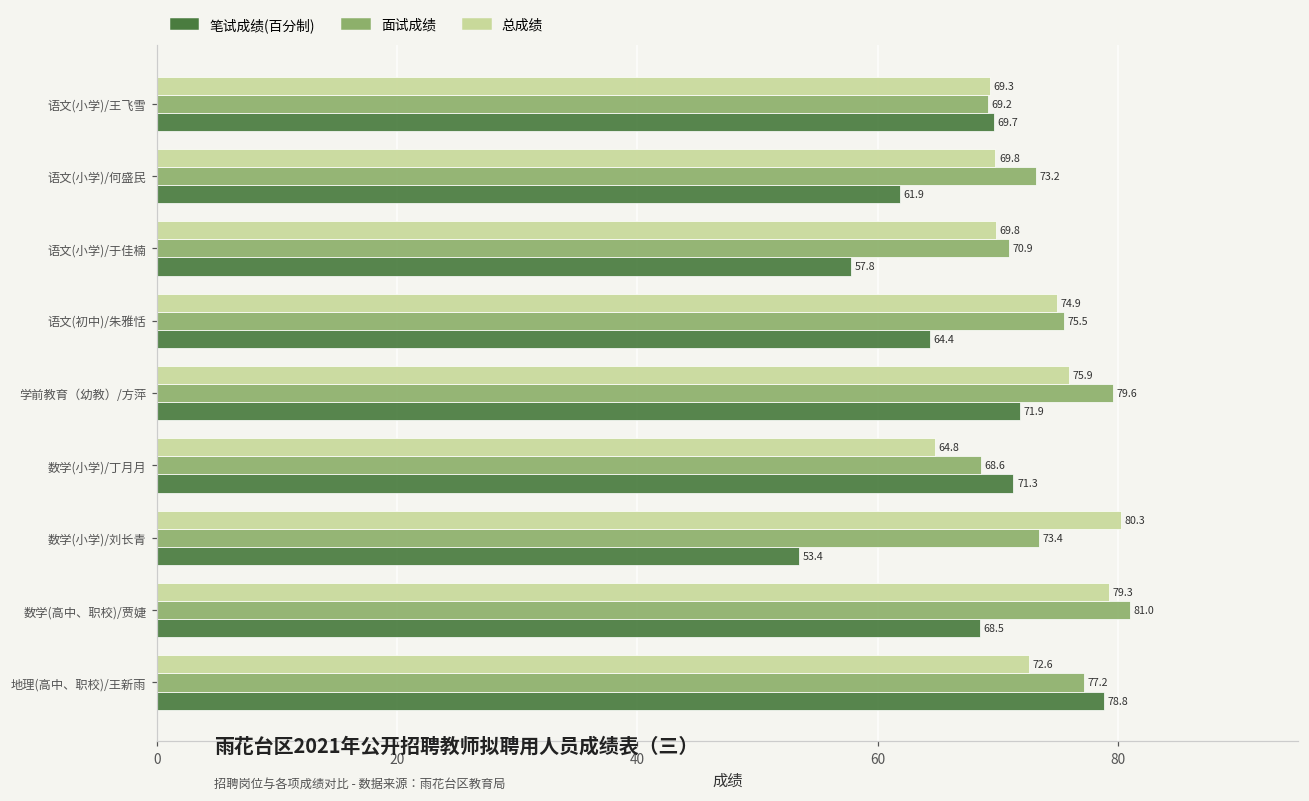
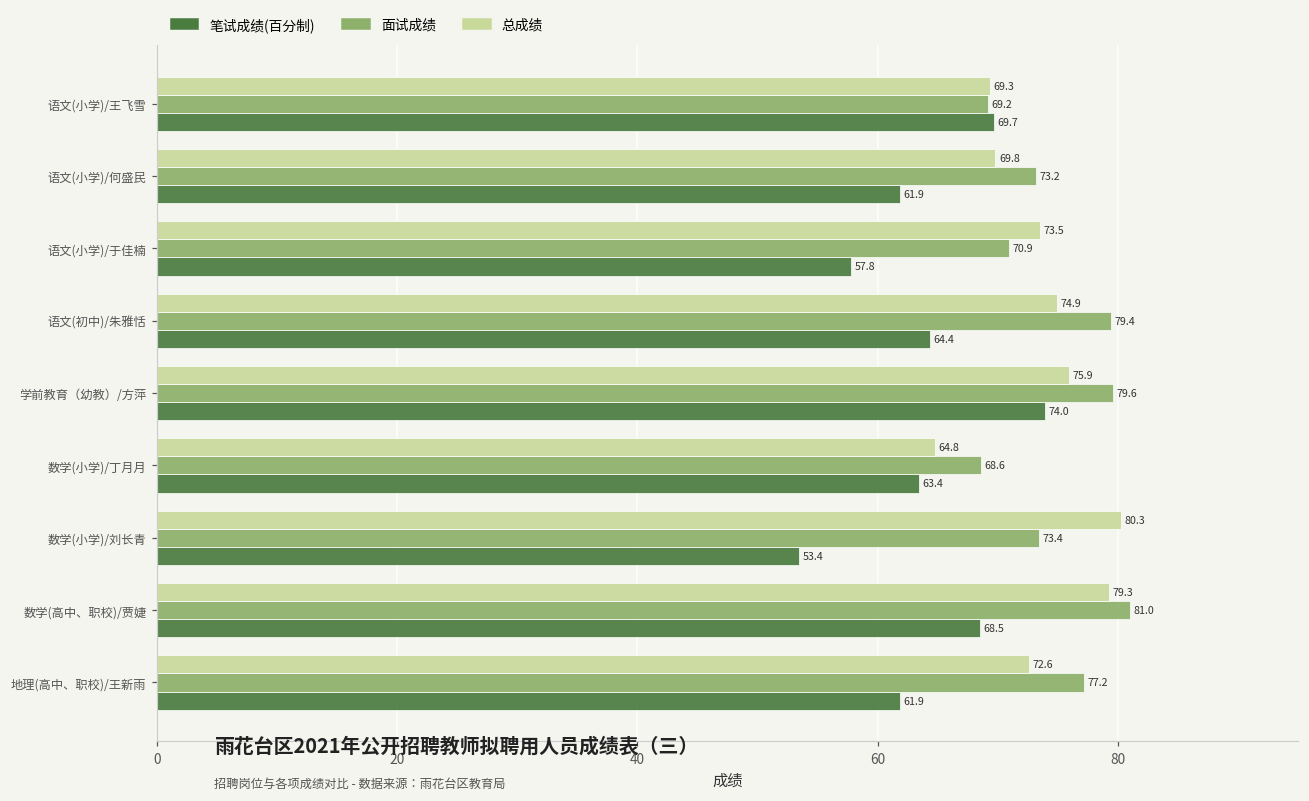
  {
    "笔试成绩(百分制)": {
      "语文(小学)/王飞雪": 69.7,
      "语文(小学)/何盛民": 61.9,
      "语文(小学)/于佳楠": 57.8,
      "语文(初中)/朱雅恬": 64.4,
-     "学前教育（幼教）/方萍": 71.9,
-     "数学(小学)/丁月月": 71.3,
+     "学前教育（幼教）/方萍": 74.0,
+     "数学(小学)/丁月月": 63.4,
      "数学(小学)/刘长青": 53.4,
      "数学(高中、职校)/贾婕": 68.5,
-     "地理(高中、职校)/王新雨": 78.8
+     "地理(高中、职校)/王新雨": 61.9
    },
    "面试成绩": {
      "语文(小学)/王飞雪": 69.2,
      "语文(小学)/何盛民": 73.2,
      "语文(小学)/于佳楠": 70.9,
-     "语文(初中)/朱雅恬": 75.5,
+     "语文(初中)/朱雅恬": 79.4,
      "学前教育（幼教）/方萍": 79.6,
      "数学(小学)/丁月月": 68.6,
      "数学(小学)/刘长青": 73.4,
      "数学(高中、职校)/贾婕": 81.0,
      "地理(高中、职校)/王新雨": 77.2
    },
    "总成绩": {
      "语文(小学)/王飞雪": 69.3,
      "语文(小学)/何盛民": 69.8,
-     "语文(小学)/于佳楠": 69.8,
+     "语文(小学)/于佳楠": 73.5,
      "语文(初中)/朱雅恬": 74.9,
      "学前教育（幼教）/方萍": 75.9,
      "数学(小学)/丁月月": 64.8,
      "数学(小学)/刘长青": 80.3,
      "数学(高中、职校)/贾婕": 79.3,
      "地理(高中、职校)/王新雨": 72.6
    }
  }
